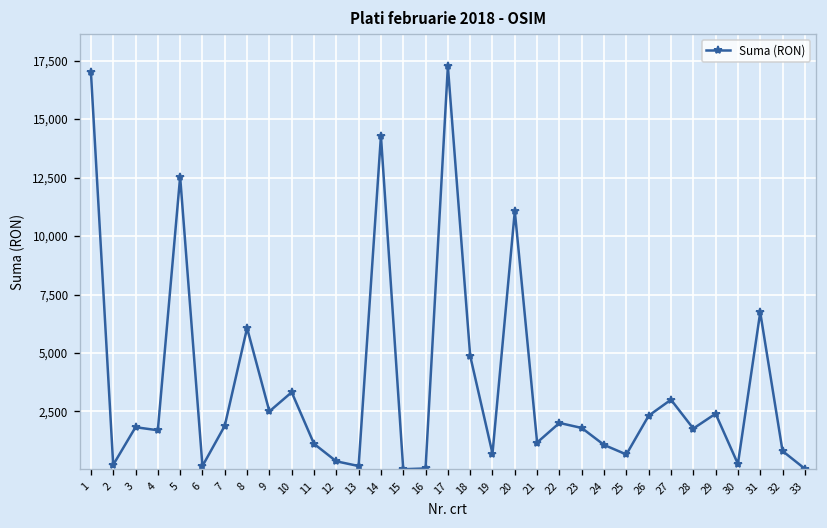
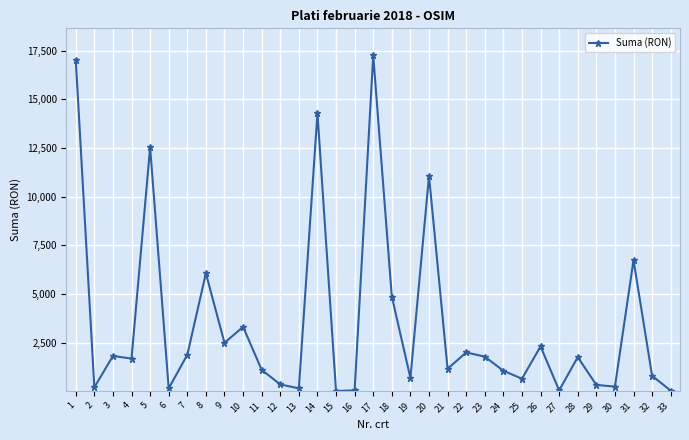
  {
    "1": "17,000",
    "2": "200",
    "3": "1,800",
    "4": "1,700",
    "5": "12,500",
    "6": "200",
    "7": "1,900",
    "8": "6,100",
    "9": "2,500",
    "10": "3,300",
    "11": "1,100",
    "12": "400",
    "13": "200",
    "14": "14,300",
    "15": "0",
    "16": "100",
    "17": "17,300",
    "18": "4,900",
    "19": "700",
    "20": "11,100",
    "21": "1,200",
    "22": "2,000",
    "23": "1,800",
    "24": "1,100",
    "25": "700",
    "26": "2,300",
-   "27": "3,000",
+   "27": "100",
    "28": "1,800",
-   "29": "2,400",
+   "29": "300",
    "30": "300",
    "31": "6,700",
    "32": "800",
    "33": "100"
  }
